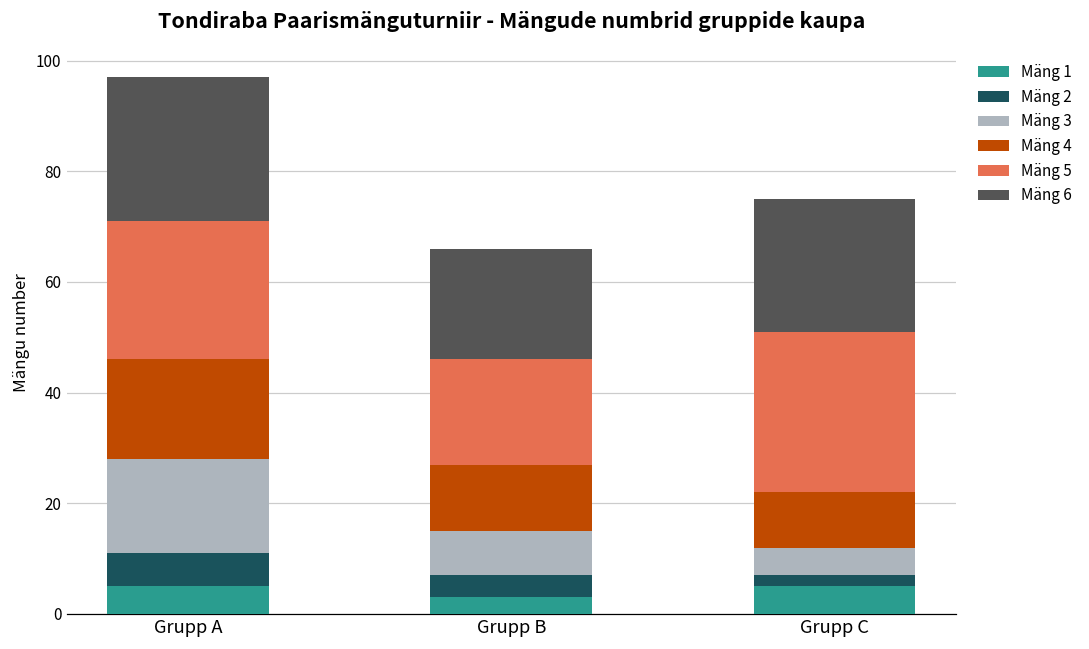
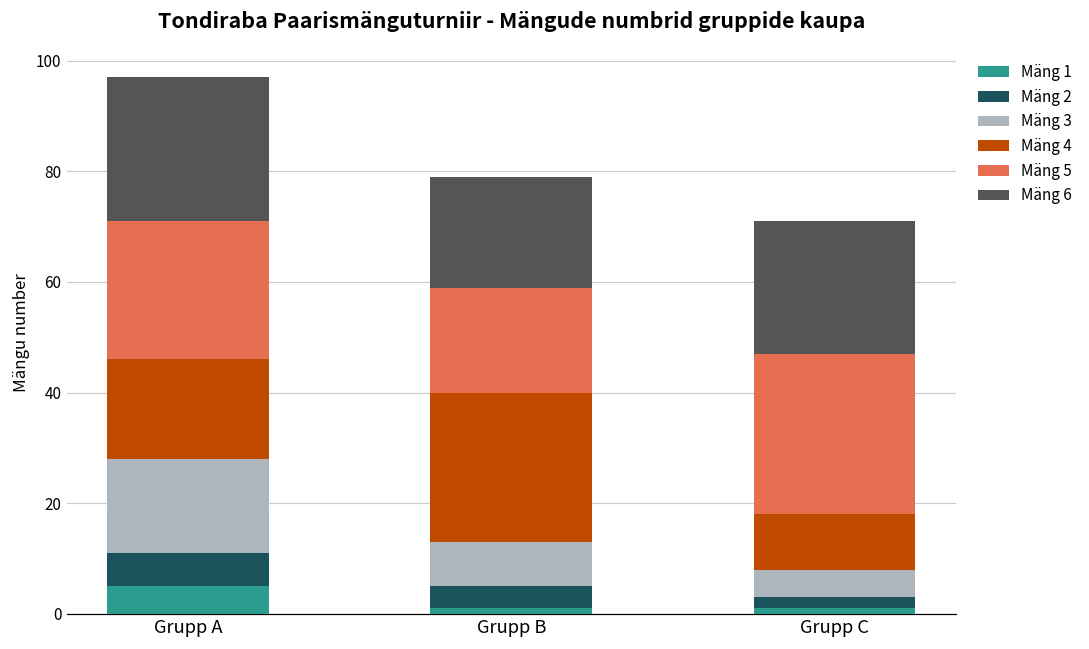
  {
    "Mäng 1": {
      "Grupp A": 5,
-     "Grupp B": 3,
-     "Grupp C": 5
+     "Grupp B": 1,
+     "Grupp C": 1
    },
    "Mäng 3": {
      "Grupp A": 17,
      "Grupp B": 8,
      "Grupp C": 5
    },
    "Mäng 4": {
      "Grupp A": 18,
-     "Grupp B": 12,
+     "Grupp B": 27,
      "Grupp C": 10
    },
    "Mäng 5": {
      "Grupp A": 25,
      "Grupp B": 19,
      "Grupp C": 29
    }
  }
